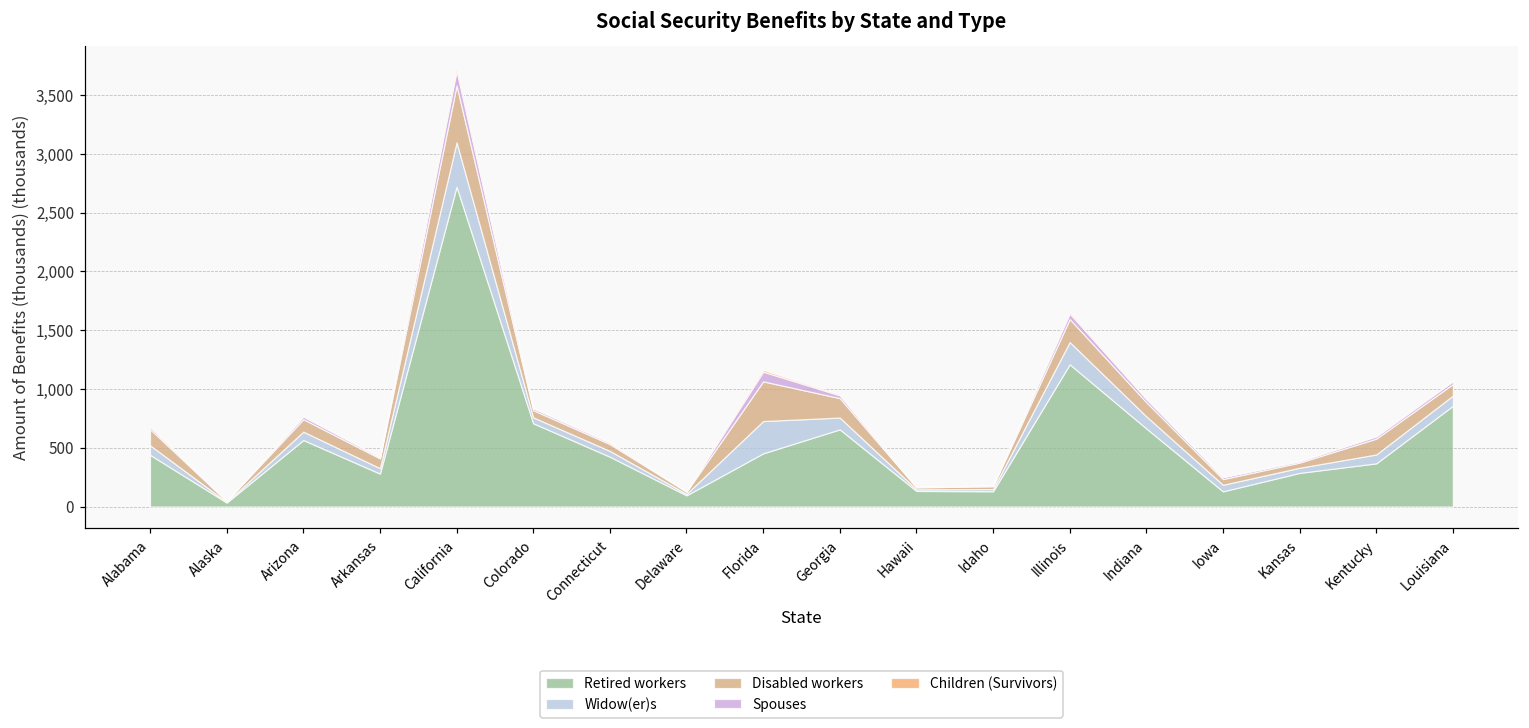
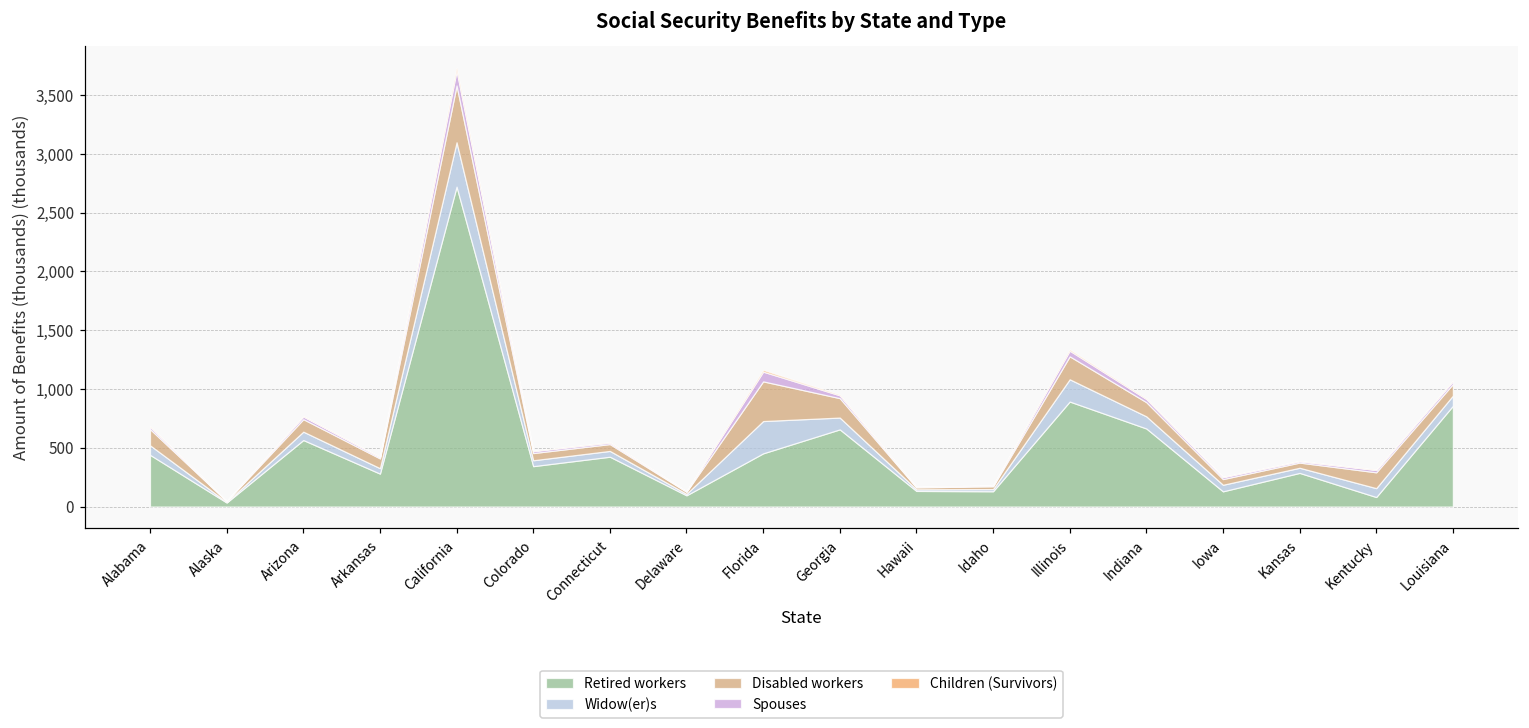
  {
    "Retired workers": {
      "Alabama": "440",
      "Arizona": "570",
      "Arkansas": "280",
      "California": "2,720",
-     "Colorado": "710",
+     "Colorado": "340",
      "Connecticut": "420",
      "Florida": "450",
      "Georgia": "660",
-     "Illinois": "1,210",
+     "Illinois": "890",
      "Indiana": "660",
      "Iowa": "130",
      "Kansas": "290",
-     "Kentucky": "370",
+     "Kentucky": "80",
      "Louisiana": "860"
    }
  }
